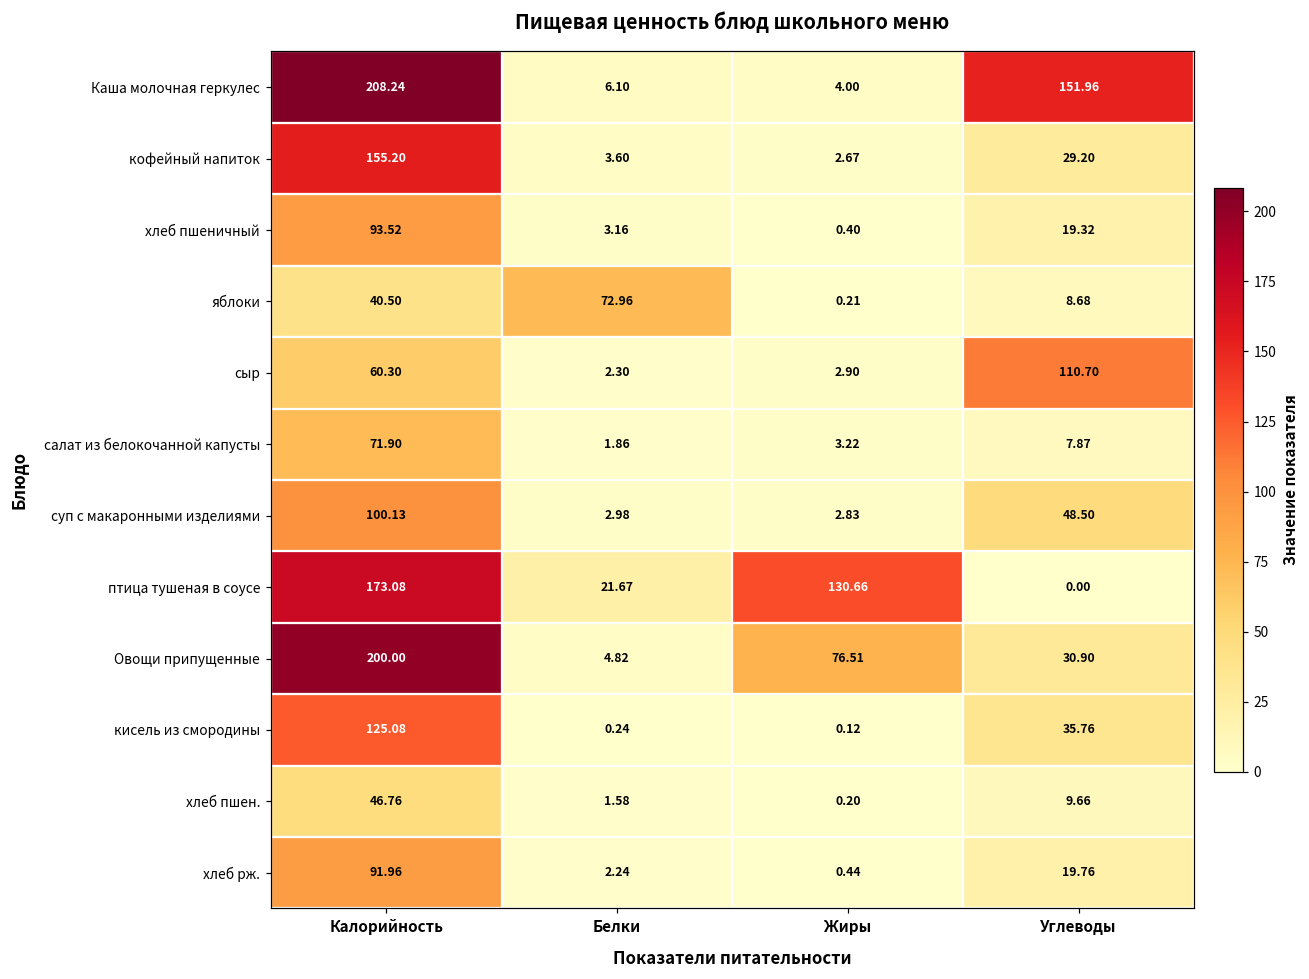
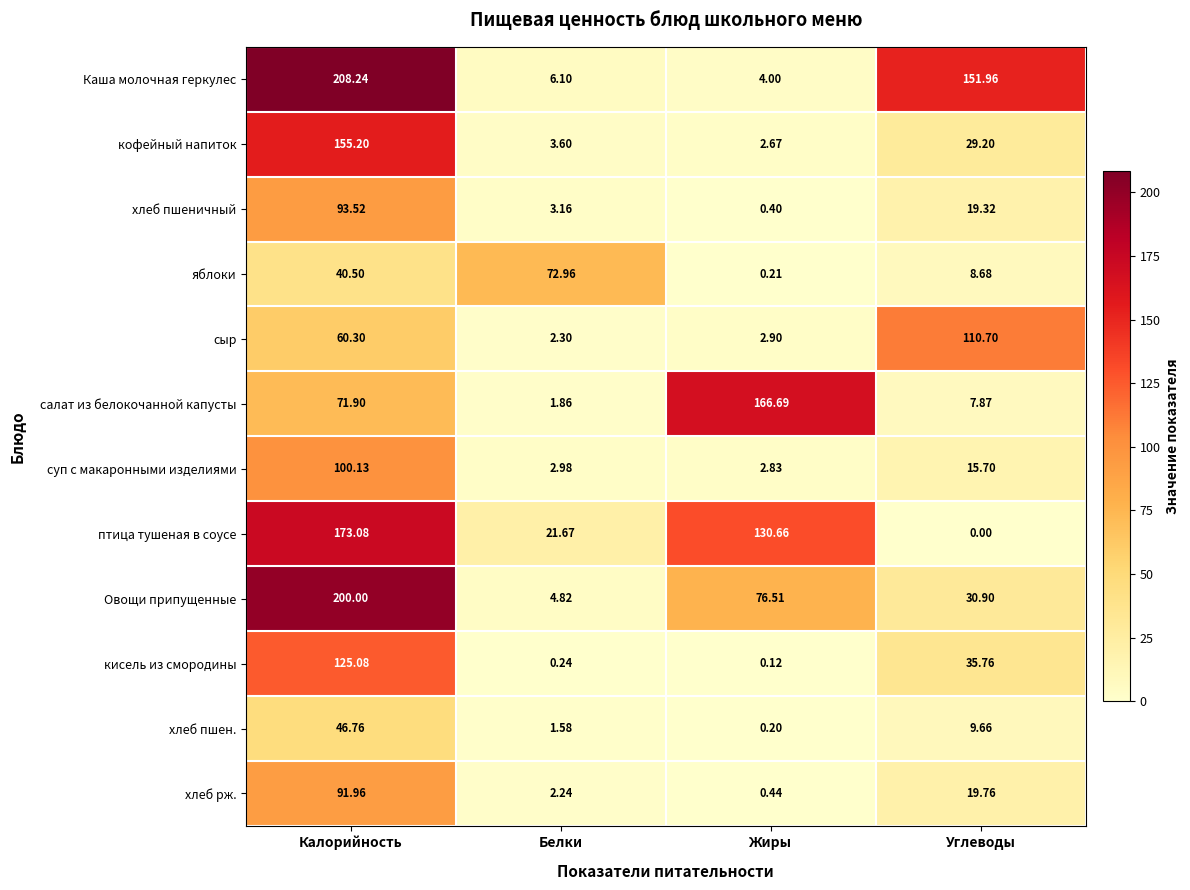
  {
    "Каша молочная геркулес": {
      "Калорийность": 208.24,
      "Белки": 6.10,
      "Жиры": 4.00,
      "Углеводы": 151.96
    },
    "кофейный напиток": {
      "Калорийность": 155.20,
      "Белки": 3.60,
      "Жиры": 2.67,
      "Углеводы": 29.20
    },
    "хлеб пшеничный": {
      "Калорийность": 93.52,
      "Белки": 3.16,
      "Жиры": 0.40,
      "Углеводы": 19.32
    },
    "яблоки": {
      "Калорийность": 40.50,
      "Белки": 72.96,
      "Жиры": 0.21,
      "Углеводы": 8.68
    },
    "сыр": {
      "Калорийность": 60.30,
      "Белки": 2.30,
      "Жиры": 2.90,
      "Углеводы": 110.70
    },
    "салат из белокочанной капусты": {
      "Калорийность": 71.90,
      "Белки": 1.86,
-     "Жиры": 3.22,
+     "Жиры": 166.69,
      "Углеводы": 7.87
    },
    "суп с макаронными изделиями": {
      "Калорийность": 100.13,
      "Белки": 2.98,
      "Жиры": 2.83,
-     "Углеводы": 48.50
+     "Углеводы": 15.70
    },
    "птица тушеная в соусе": {
      "Калорийность": 173.08,
      "Белки": 21.67,
      "Жиры": 130.66,
      "Углеводы": 0.00
    },
    "Овощи припущенные": {
      "Калорийность": 200.00,
      "Белки": 4.82,
      "Жиры": 76.51,
      "Углеводы": 30.90
    },
    "кисель из смородины": {
      "Калорийность": 125.08,
      "Белки": 0.24,
      "Жиры": 0.12,
      "Углеводы": 35.76
    },
    "хлеб пшен.": {
      "Калорийность": 46.76,
      "Белки": 1.58,
      "Жиры": 0.20,
      "Углеводы": 9.66
    },
    "хлеб рж.": {
      "Калорийность": 91.96,
      "Белки": 2.24,
      "Жиры": 0.44,
      "Углеводы": 19.76
    }
  }
